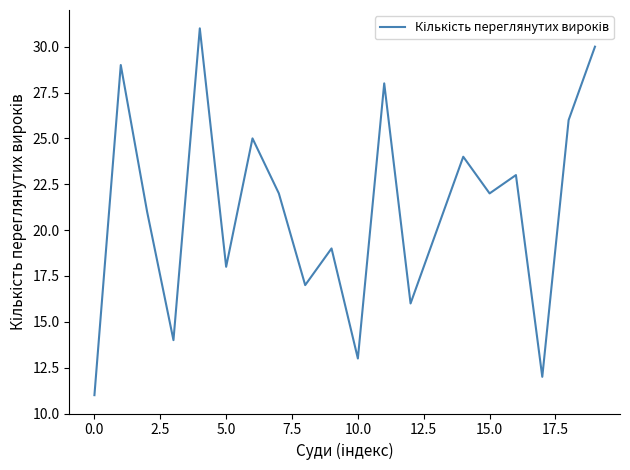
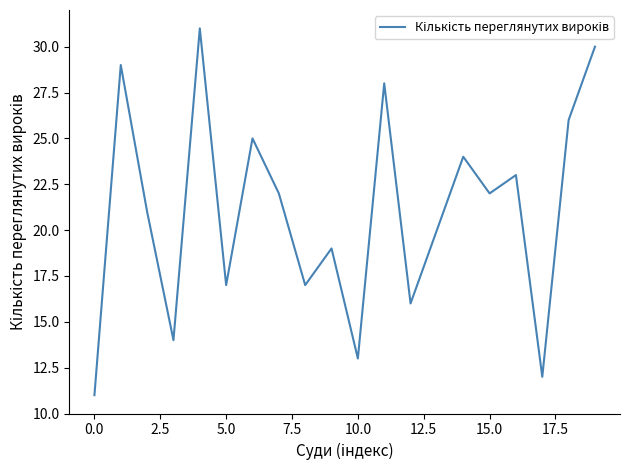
  {
    "0.0": 11,
-   "5.0": 18,
+   "5.0": 17,
    "10.0": 13,
    "15.0": 22
  }
